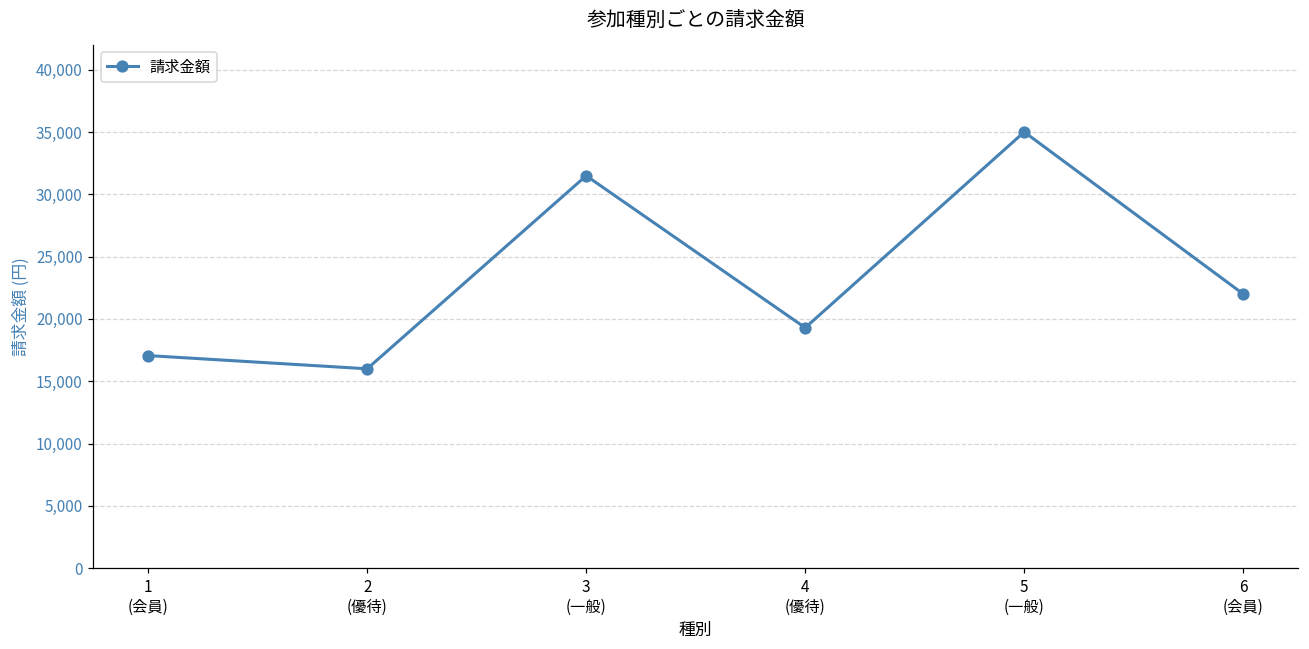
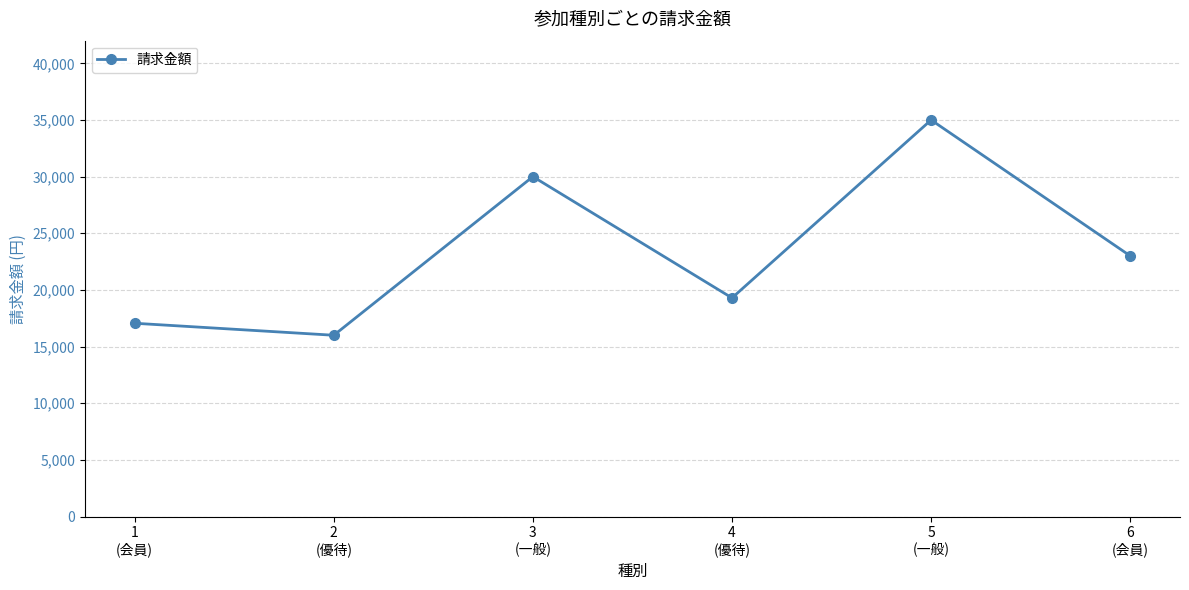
  {
    "1 (会員)": "17,100",
    "2 (優待)": "16,000",
-   "3 (一般)": "31,500",
+   "3 (一般)": "30,000",
    "4 (優待)": "19,300",
    "5 (一般)": "35,000",
-   "6 (会員)": "22,000"
+   "6 (会員)": "23,000"
  }
